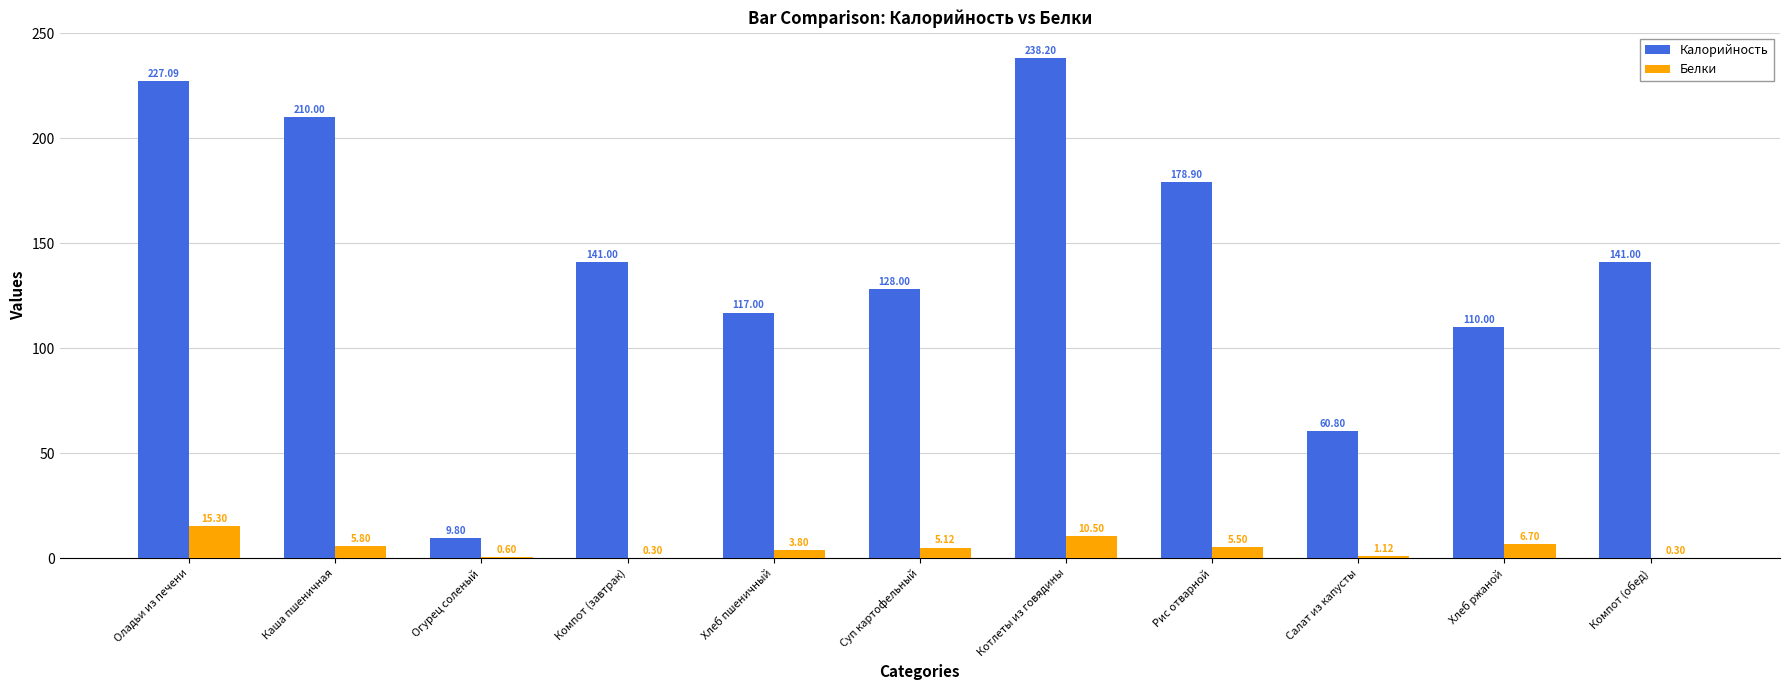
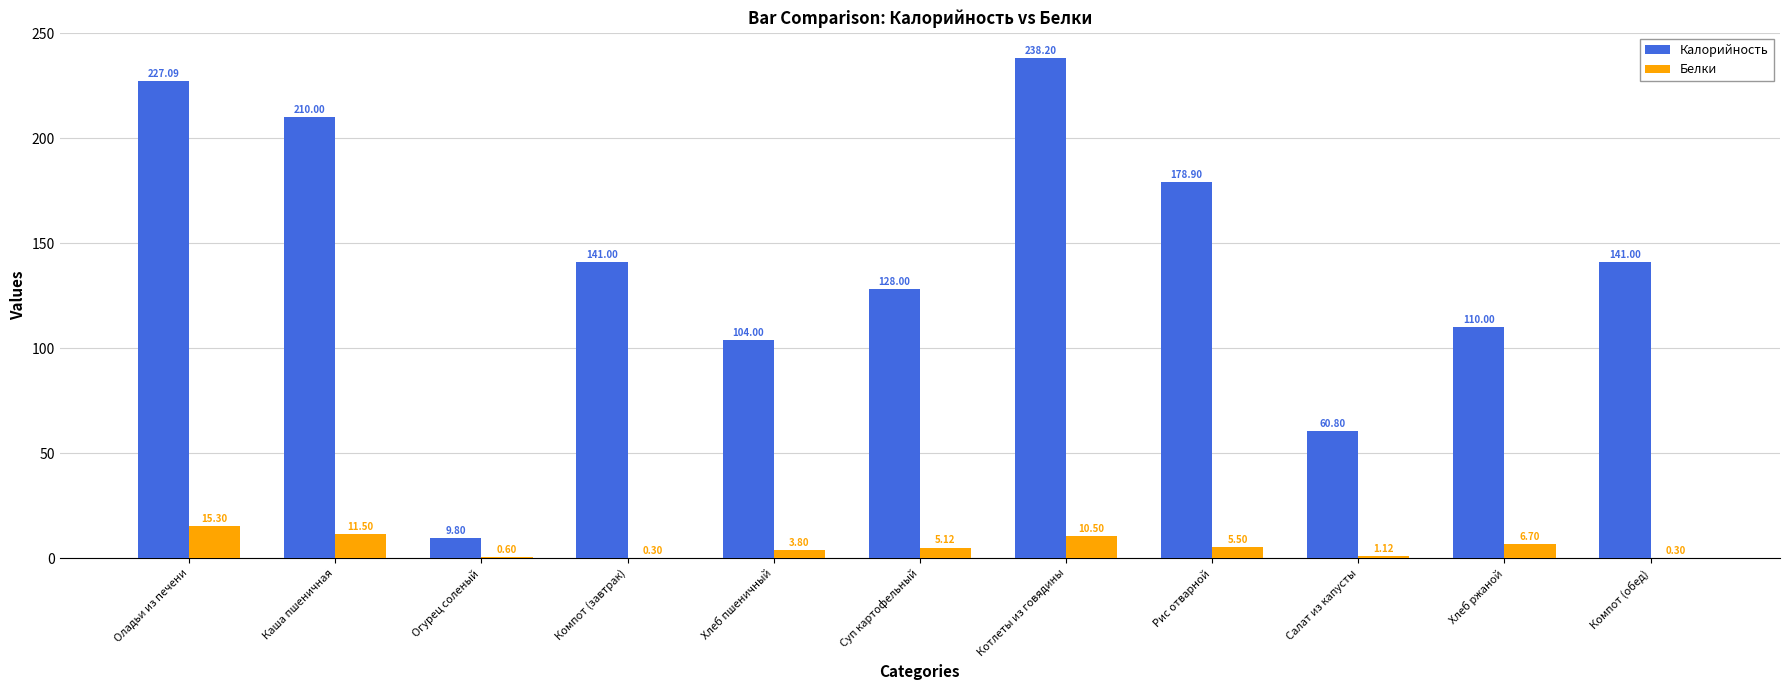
  {
    "Калорийность": {
      "Оладьи из печени": 227.09,
      "Каша пшеничная": 210.00,
      "Огурец соленый": 9.80,
      "Компот (завтрак)": 141.00,
-     "Хлеб пшеничный": 117.00,
+     "Хлеб пшеничный": 104.00,
      "Суп картофельный": 128.00,
      "Котлеты из говядины": 238.20,
      "Рис отварной": 178.90,
      "Салат из капусты": 60.80,
      "Хлеб ржаной": 110.00,
      "Компот (обед)": 141.00
    },
    "Белки": {
      "Оладьи из печени": 15.30,
-     "Каша пшеничная": 5.80,
+     "Каша пшеничная": 11.50,
      "Огурец соленый": 0.60,
      "Компот (завтрак)": 0.30,
      "Хлеб пшеничный": 3.80,
      "Суп картофельный": 5.12,
      "Котлеты из говядины": 10.50,
      "Рис отварной": 5.50,
      "Салат из капусты": 1.12,
      "Хлеб ржаной": 6.70,
      "Компот (обед)": 0.30
    }
  }
